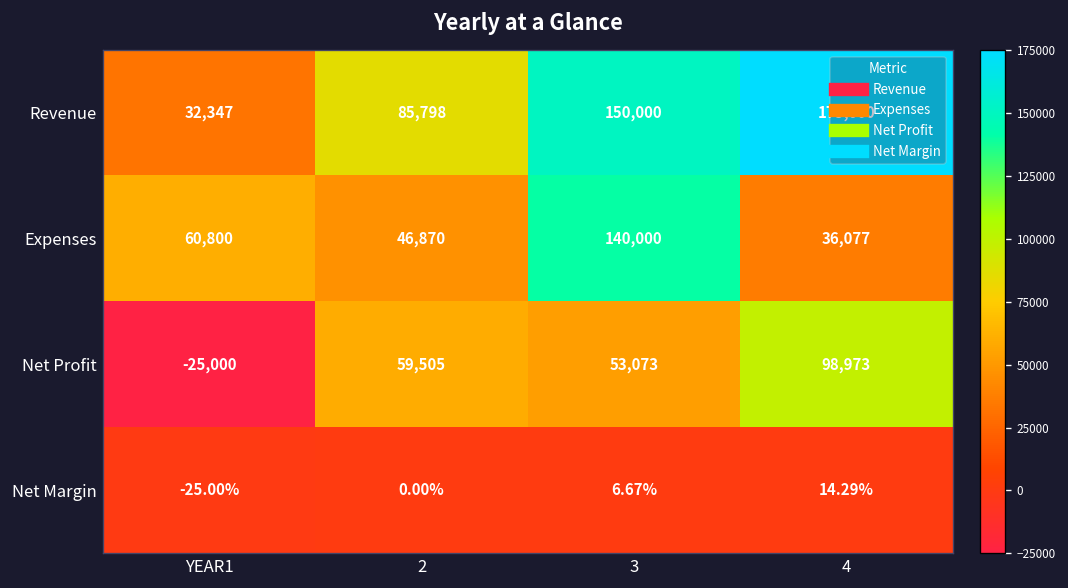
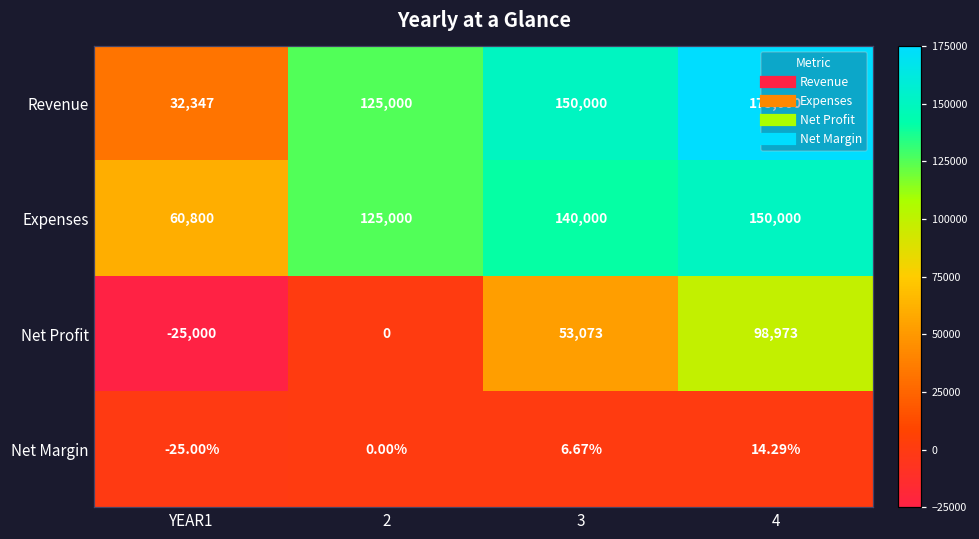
  {
    "Revenue": {
      "YEAR1": "32,347",
-     "2": "85,798",
+     "2": "125,000",
      "3": "150,000"
    },
    "Expenses": {
      "YEAR1": "60,800",
-     "2": "46,870",
+     "2": "125,000",
      "3": "140,000",
-     "4": "36,077"
+     "4": "150,000"
    },
    "Net Profit": {
      "YEAR1": "-25,000",
-     "2": "59,505",
+     "2": "0",
      "3": "53,073",
      "4": "98,973"
    },
    "Net Margin": {
      "YEAR1": "-25.00%",
      "2": "0.00%",
      "3": "6.67%",
      "4": "14.29%"
    }
  }
